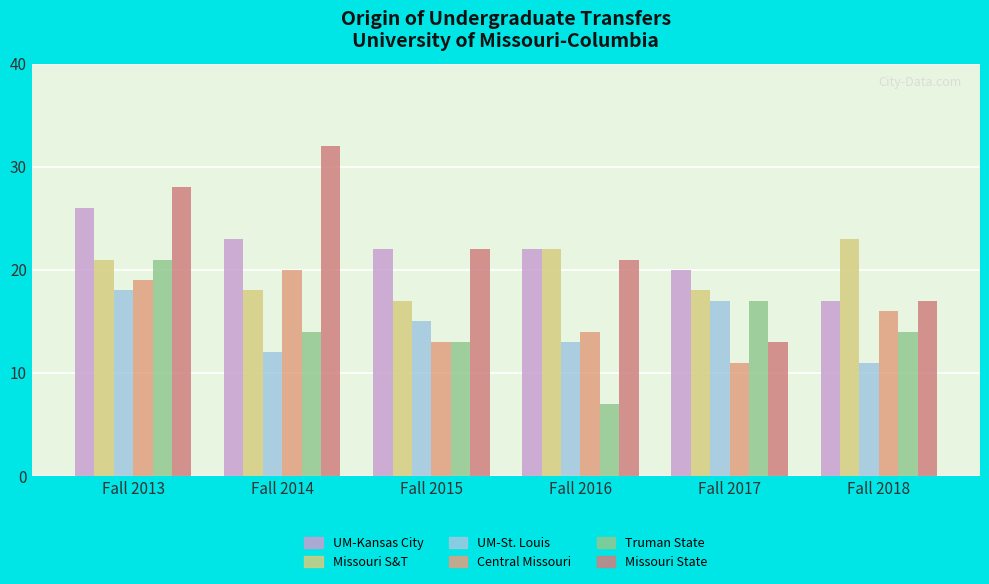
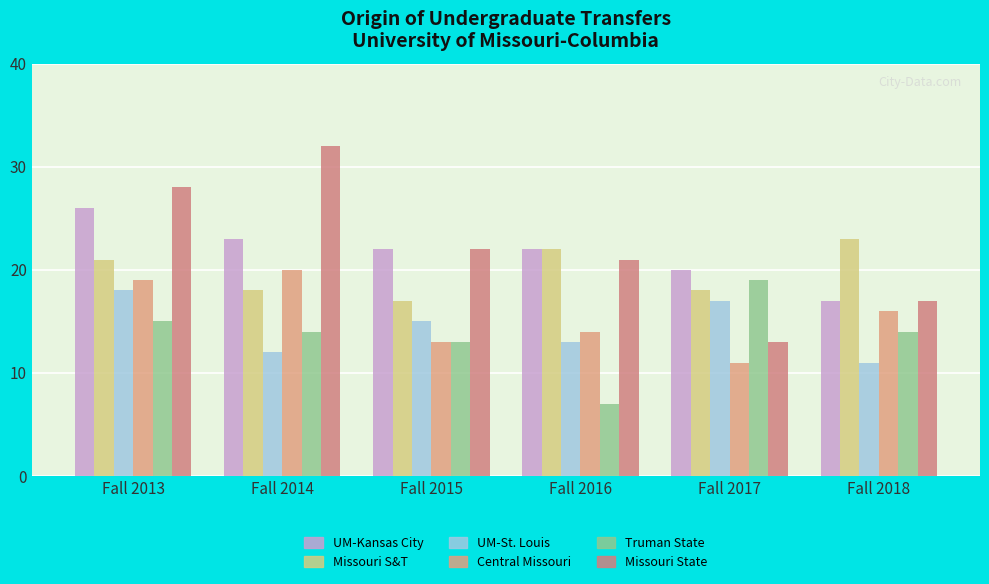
  {
    "Truman State": {
-     "Fall 2013": 21,
+     "Fall 2013": 15,
      "Fall 2014": 14,
      "Fall 2015": 13,
      "Fall 2016": 7,
-     "Fall 2017": 17,
+     "Fall 2017": 19,
      "Fall 2018": 14
    }
  }
